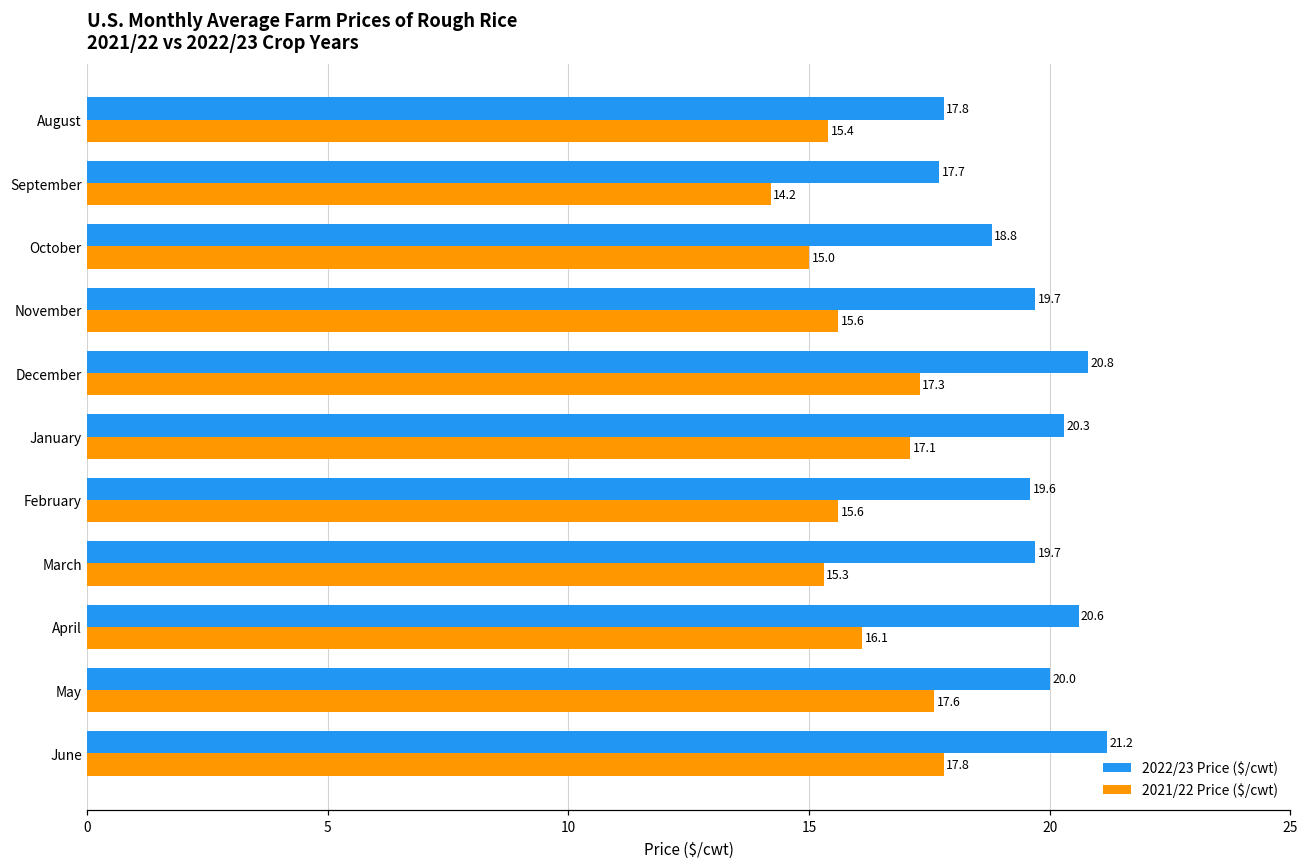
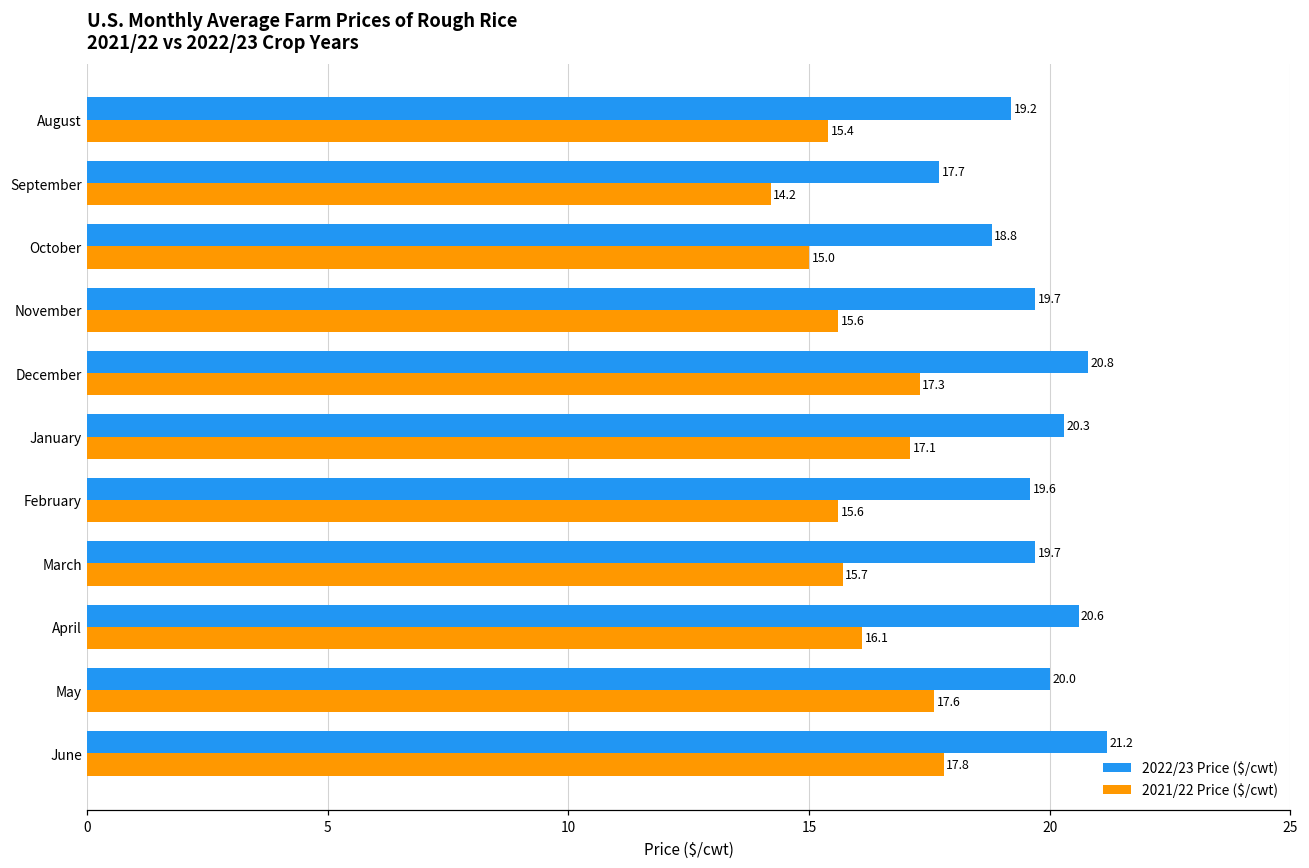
  {
    "2022/23 Price ($/cwt)": {
-     "August": 17.8,
+     "August": 19.2,
      "September": 17.7,
      "October": 18.8,
      "November": 19.7,
      "December": 20.8,
      "January": 20.3,
      "February": 19.6,
      "March": 19.7,
      "April": 20.6,
      "May": 20.0,
      "June": 21.2
    },
    "2021/22 Price ($/cwt)": {
      "August": 15.4,
      "September": 14.2,
      "October": 15.0,
      "November": 15.6,
      "December": 17.3,
      "January": 17.1,
      "February": 15.6,
-     "March": 15.3,
+     "March": 15.7,
      "April": 16.1,
      "May": 17.6,
      "June": 17.8
    }
  }
